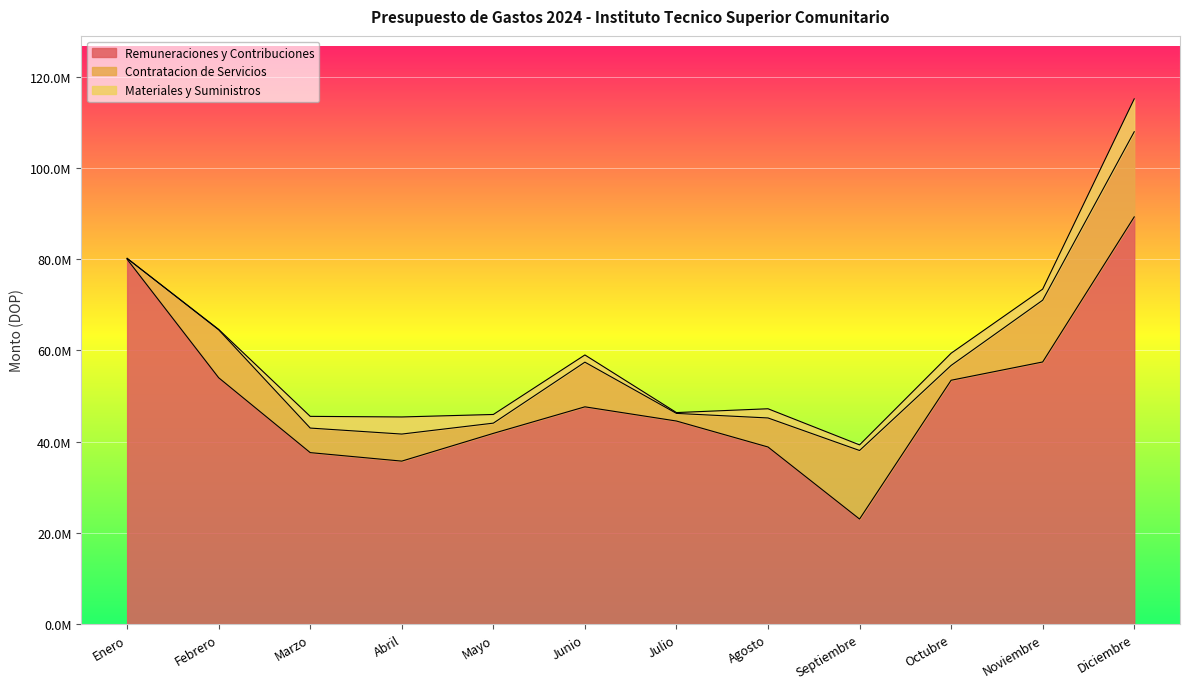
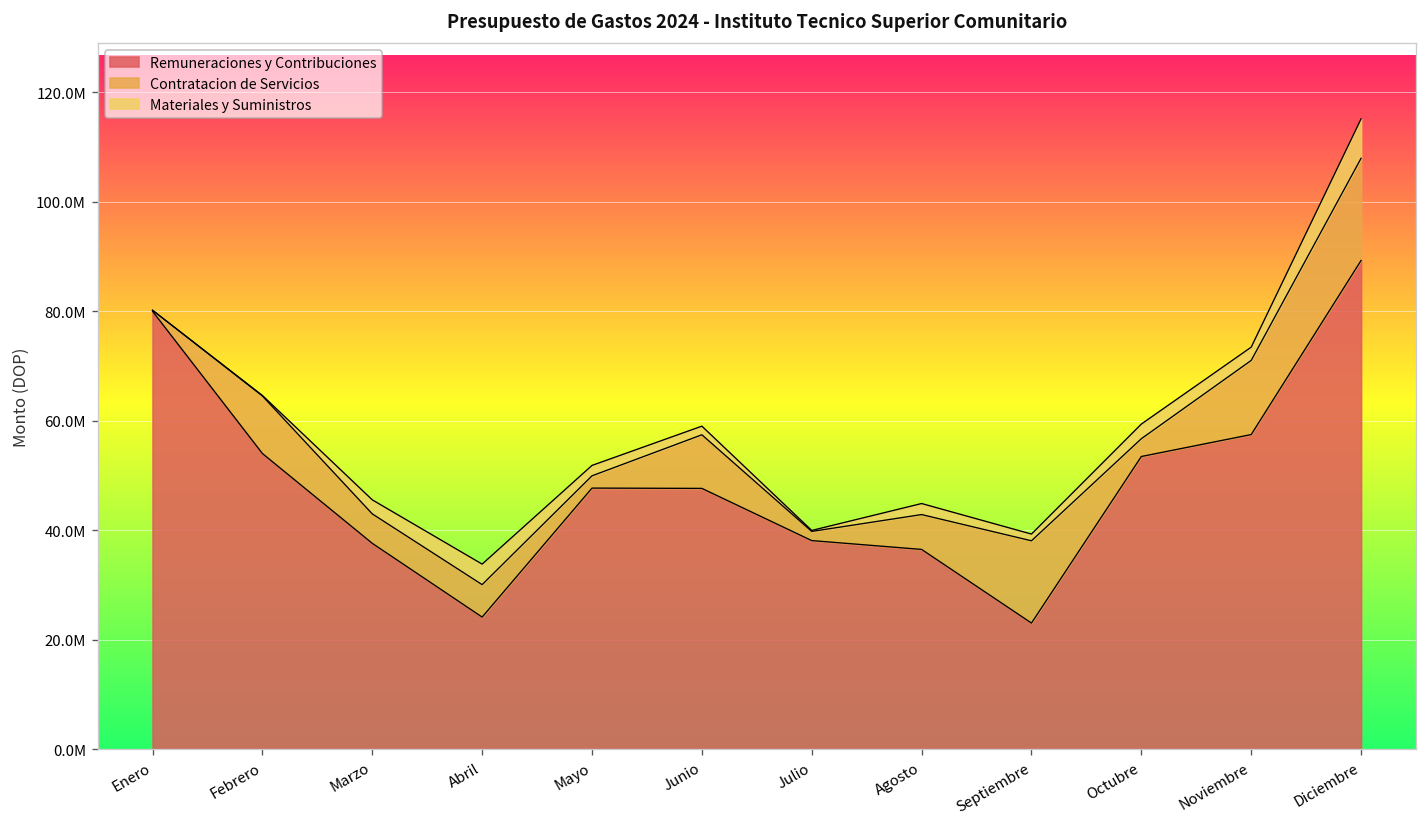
  {
    "Remuneraciones y Contribuciones": {
      "Febrero": 54000000,
      "Marzo": 38000000,
-     "Abril": 36000000,
-     "Mayo": 42000000,
+     "Abril": 24000000,
+     "Mayo": 48000000,
      "Junio": 48000000,
-     "Julio": 45000000,
-     "Agosto": 39000000,
+     "Julio": 38000000,
+     "Agosto": 36000000,
      "Septiembre": 23000000,
      "Octubre": 53000000,
      "Noviembre": 57000000,
      "Diciembre": 89000000
    }
  }
